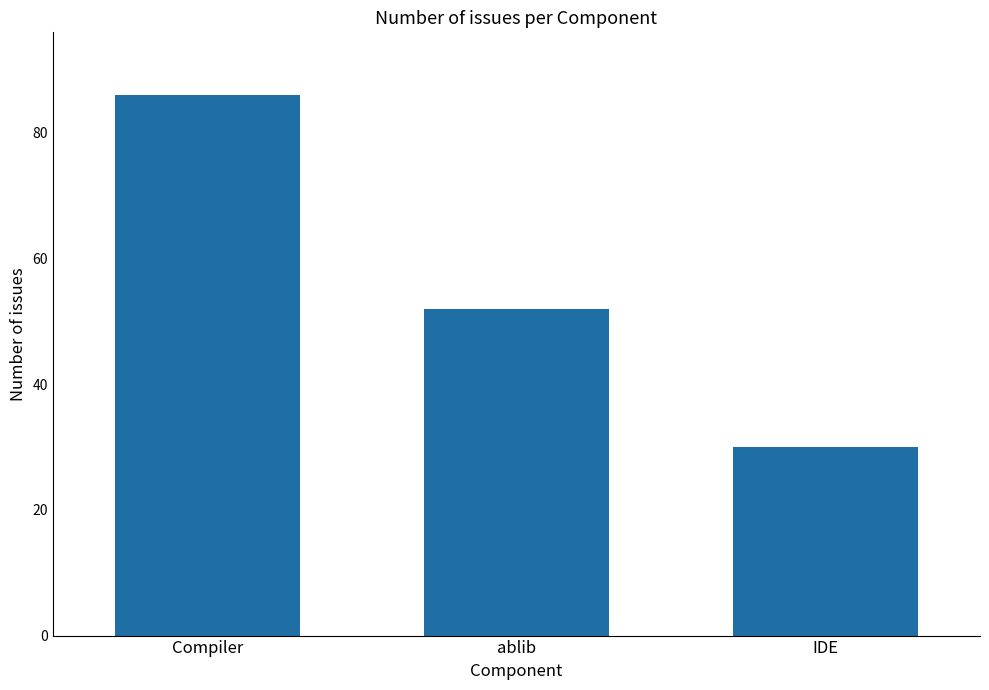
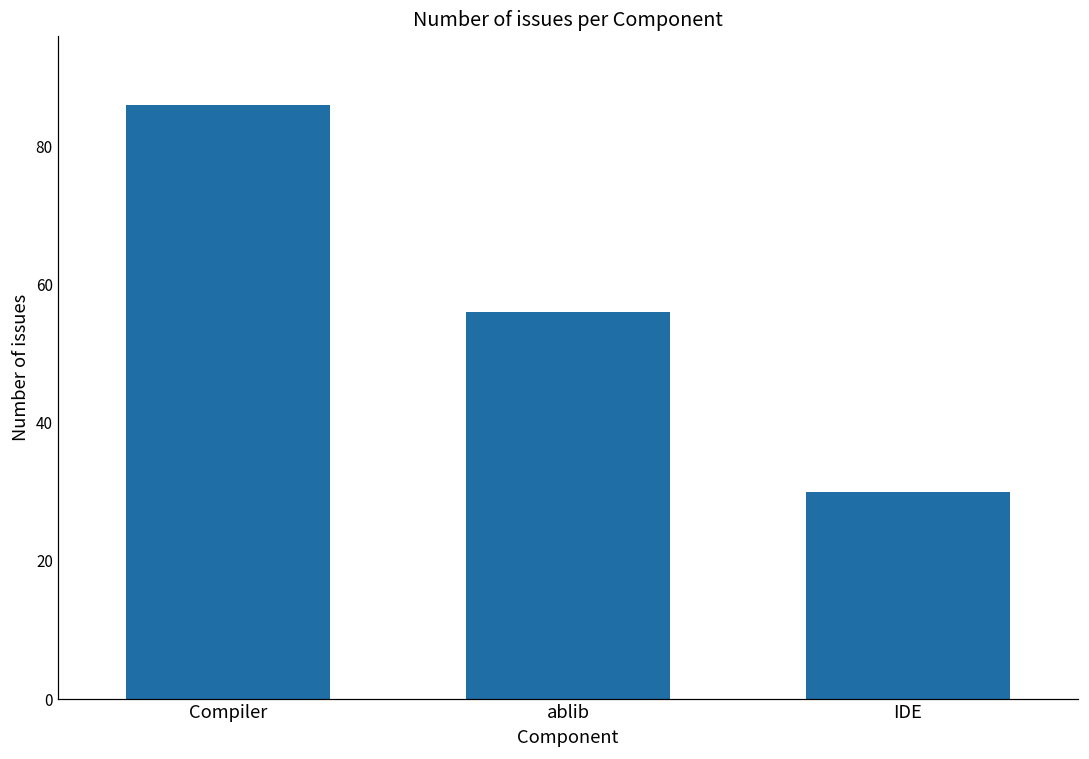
  {
    "Compiler": 86,
-   "ablib": 52,
+   "ablib": 56,
    "IDE": 30
  }
